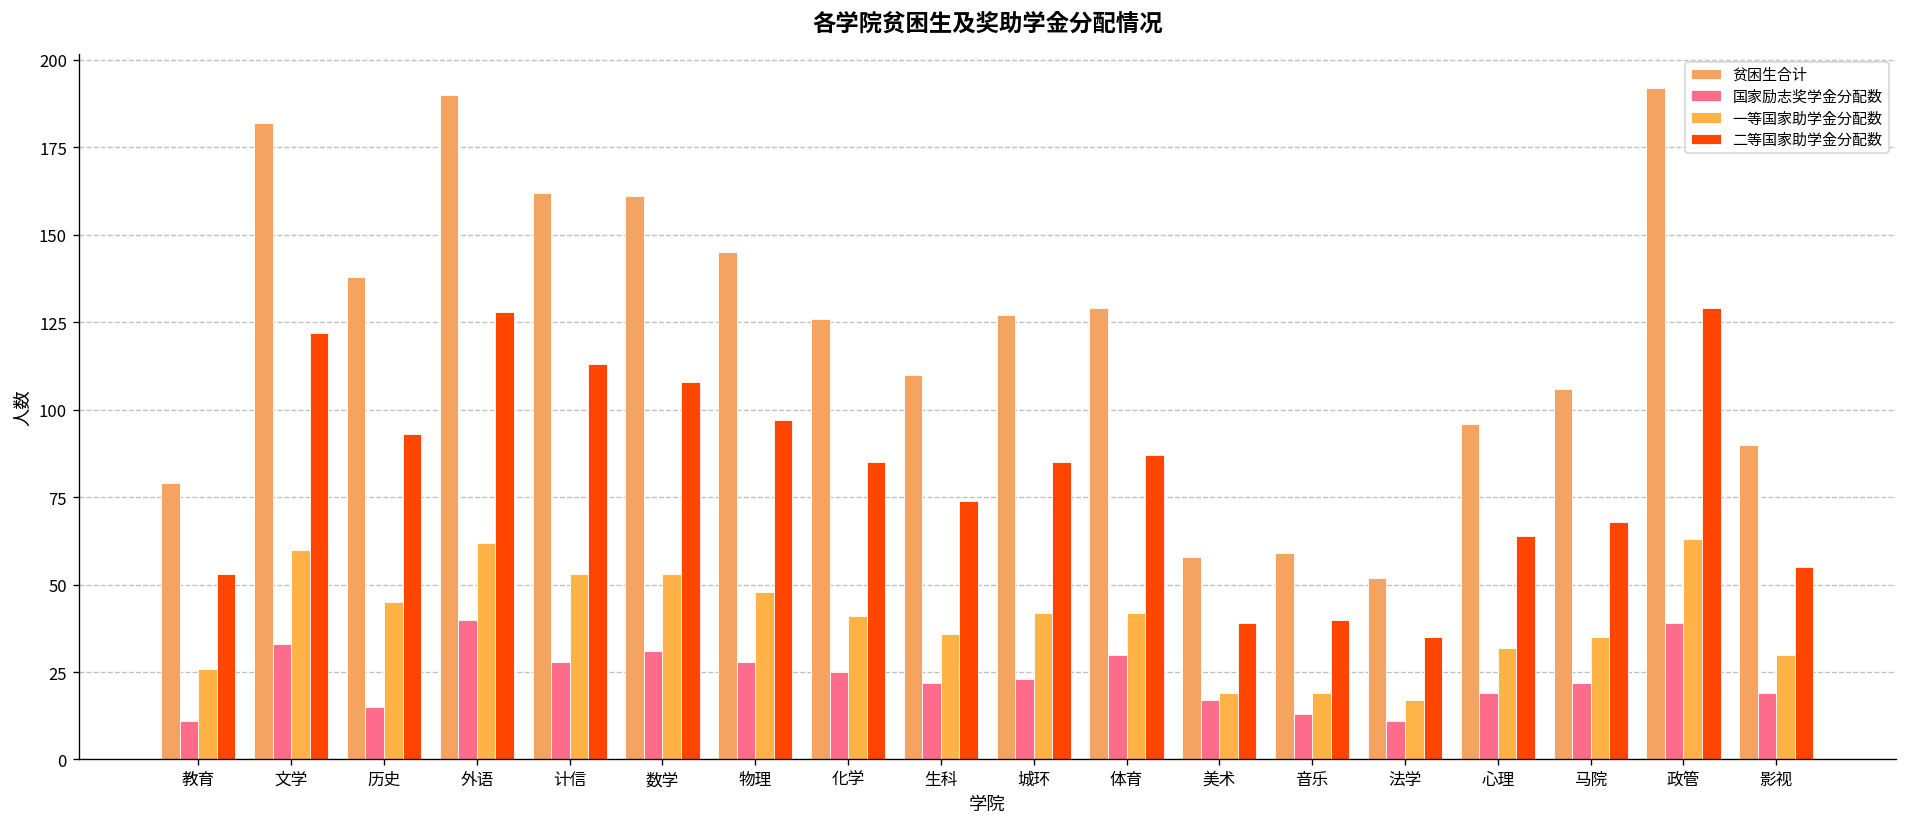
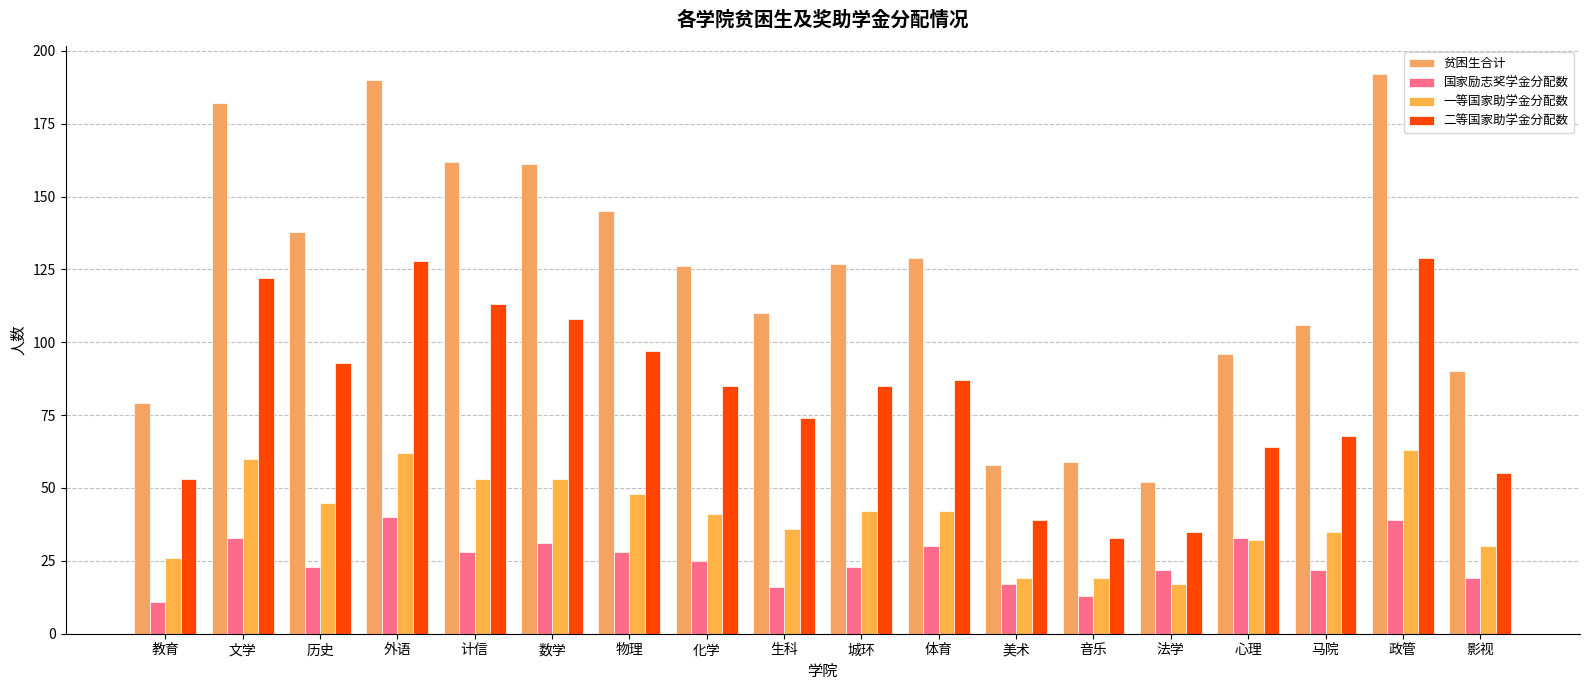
  {
    "国家励志奖学金分配数": {
      "教育": 11,
      "文学": 33,
-     "历史": 15,
+     "历史": 23,
      "外语": 40,
      "计信": 28,
      "数学": 31,
      "物理": 28,
      "化学": 25,
-     "生科": 22,
+     "生科": 16,
      "城环": 23,
      "体育": 30,
      "美术": 17,
      "音乐": 13,
-     "法学": 11,
-     "心理": 19,
+     "法学": 22,
+     "心理": 33,
      "马院": 22,
      "政管": 39,
      "影视": 19
    },
    "二等国家助学金分配数": {
      "教育": 53,
      "文学": 122,
      "历史": 93,
      "外语": 128,
      "计信": 113,
      "数学": 108,
      "物理": 97,
      "化学": 85,
      "生科": 74,
      "城环": 85,
      "体育": 87,
      "美术": 39,
-     "音乐": 40,
+     "音乐": 33,
      "法学": 35,
      "心理": 64,
      "马院": 68,
      "政管": 129,
      "影视": 55
    }
  }
